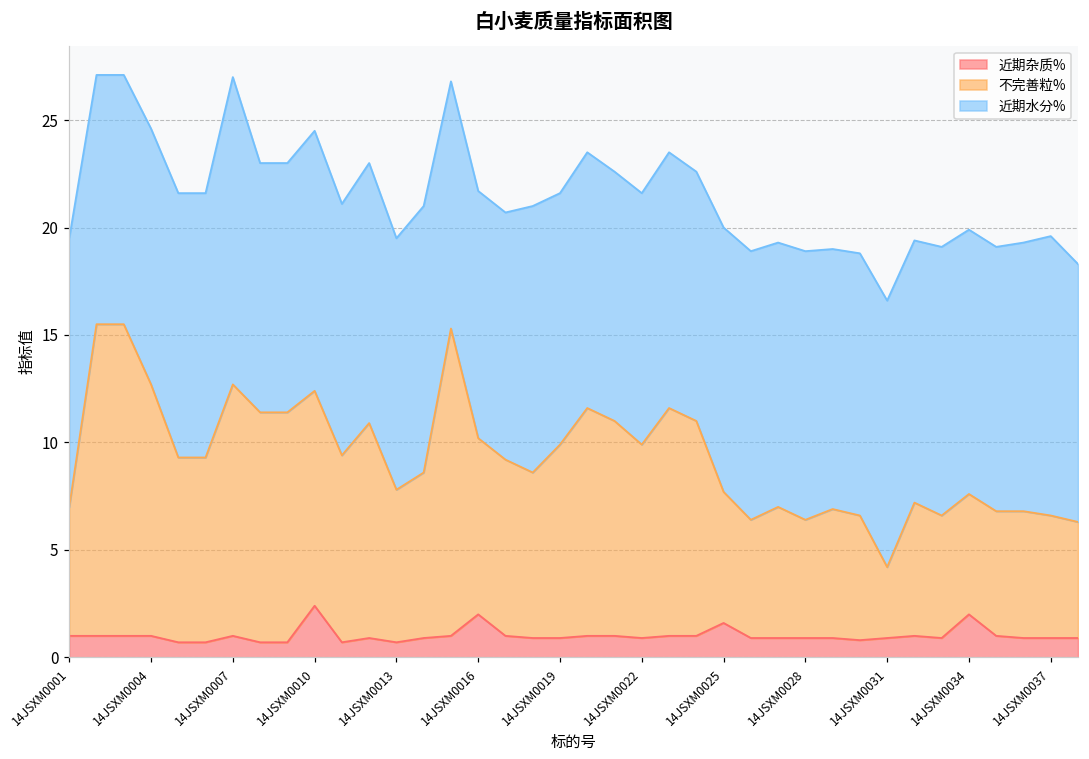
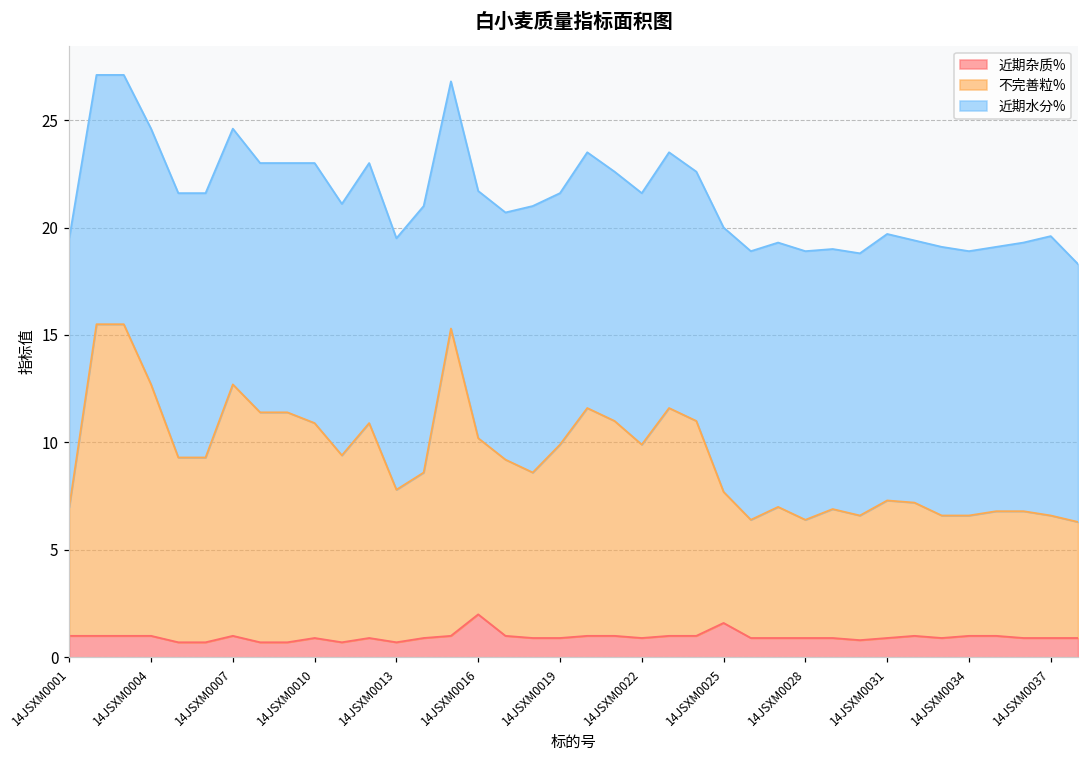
  {
    "近期杂质%": {
      "14JSXM0001": 1.0,
      "14JSXM0004": 1.0,
      "14JSXM0007": 1.0,
-     "14JSXM0010": 2.4,
+     "14JSXM0010": 0.9,
      "14JSXM0013": 0.7,
      "14JSXM0016": 2.0,
      "14JSXM0019": 0.9,
      "14JSXM0022": 0.9,
      "14JSXM0025": 1.6,
      "14JSXM0028": 0.9,
      "14JSXM0031": 0.9,
-     "14JSXM0034": 2,
+     "14JSXM0034": 1,
      "14JSXM0037": 0.9
    },
    "不完善粒%": {
      "14JSXM0001": 6.0,
      "14JSXM0004": 11.7,
      "14JSXM0007": 11.7,
      "14JSXM0010": 10.0,
      "14JSXM0013": 7.1,
      "14JSXM0016": 8.2,
      "14JSXM0019": 9.0,
      "14JSXM0022": 9.0,
      "14JSXM0025": 6.1,
      "14JSXM0028": 5.5,
-     "14JSXM0031": 3.3,
+     "14JSXM0031": 6.4,
      "14JSXM0034": 5.6,
      "14JSXM0037": 5.7
    },
    "近期水分%": {
      "14JSXM0001": 12.5,
      "14JSXM0004": 11.9,
-     "14JSXM0007": 14.3,
+     "14JSXM0007": 11.9,
      "14JSXM0010": 12.1,
      "14JSXM0013": 11.7,
      "14JSXM0016": 11.5,
      "14JSXM0019": 11.7,
      "14JSXM0022": 11.7,
      "14JSXM0025": 12.3,
      "14JSXM0028": 12.5,
      "14JSXM0031": 12.4,
      "14JSXM0034": 12.3,
      "14JSXM0037": 13.0
    }
  }
